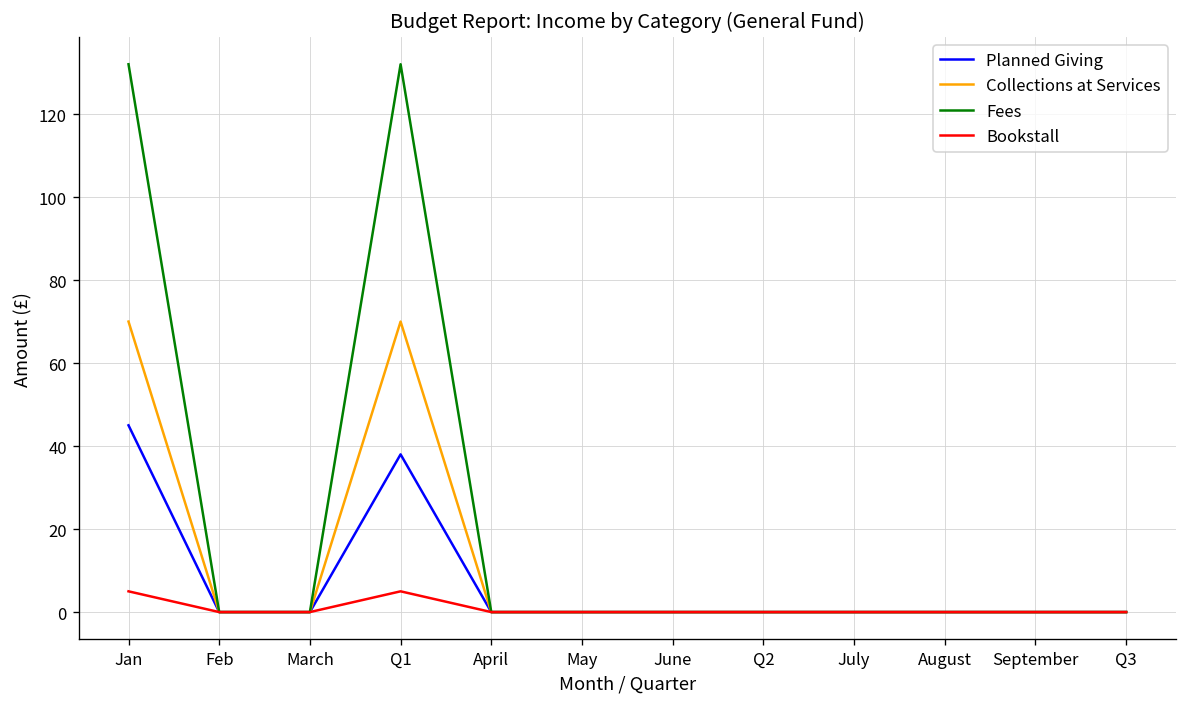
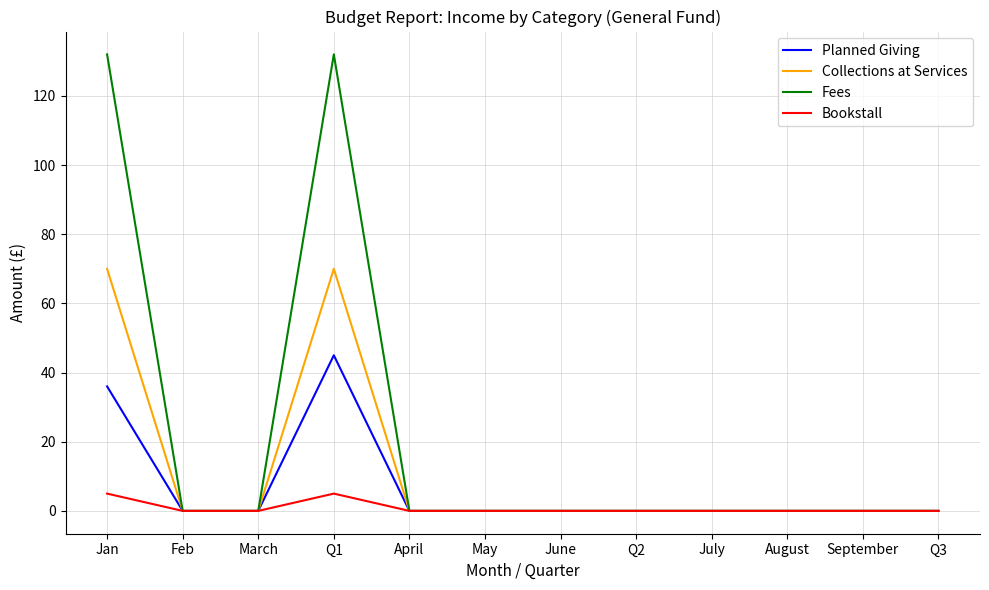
  {
    "Planned Giving": {
-     "Jan": 45,
-     "Q1": 38
+     "Jan": 36,
+     "Q1": 45
    },
    "Collections at Services": {
      "Jan": 70,
      "Q1": 70
    },
    "Fees": {
      "Jan": 132,
      "Q1": 132
    },
    "Bookstall": {
      "Jan": 5,
      "Q1": 5
    }
  }
